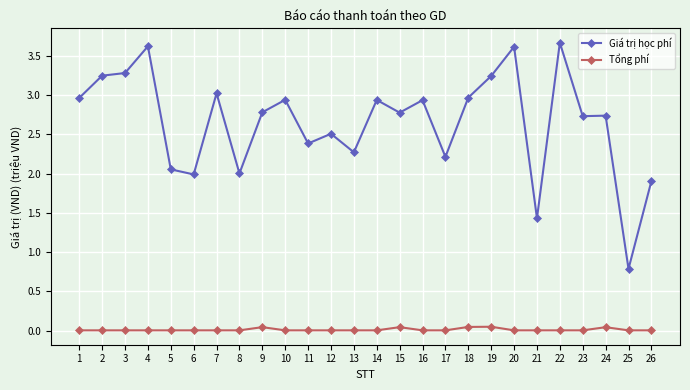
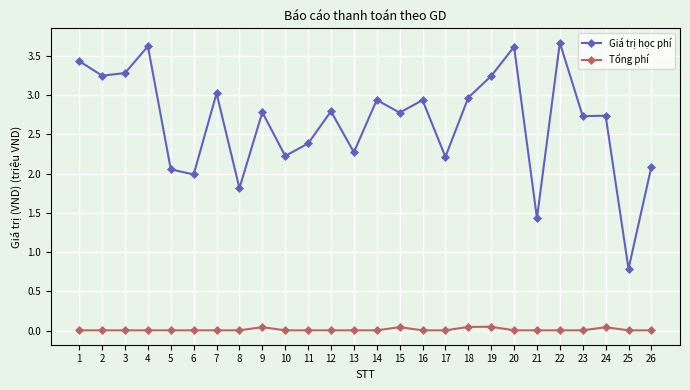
  {
    "Giá trị học phí": {
-     "1": 3.0,
+     "1": 3.4,
      "2": 3.2,
      "3": 3.3,
      "4": 3.6,
      "5": 2.1,
      "6": 2.0,
      "7": 3.0,
-     "8": 2.0,
+     "8": 1.8,
      "9": 2.8,
-     "10": 2.9,
+     "10": 2.2,
      "11": 2.4,
-     "12": 2.5,
+     "12": 2.8,
      "13": 2.3,
      "14": 2.9,
      "15": 2.8,
      "16": 2.9,
      "17": 2.2,
      "18": 3.0,
      "19": 3.2,
      "20": 3.6,
      "21": 1.4,
      "22": 3.7,
      "23": 2.7,
      "24": 2.7,
      "25": 0.8,
-     "26": 1.9
+     "26": 2.1
    },
    "Tổng phí": {
      "1": 0.0,
      "2": 0.0,
      "3": 0.0,
      "4": 0.0,
      "5": 0.0,
      "6": 0.0,
      "7": 0.0,
      "8": 0.0,
      "9": 0.0,
      "10": 0.0,
      "11": 0.0,
      "12": 0.0,
      "13": 0.0,
      "14": 0.0,
      "15": 0.0,
      "16": 0.0,
      "17": 0.0,
      "18": 0.0,
      "19": 0.0,
      "20": 0.0,
      "21": 0.0,
      "22": 0.0,
      "23": 0.0,
      "24": 0.0,
      "25": 0.0,
      "26": 0.0
    }
  }
